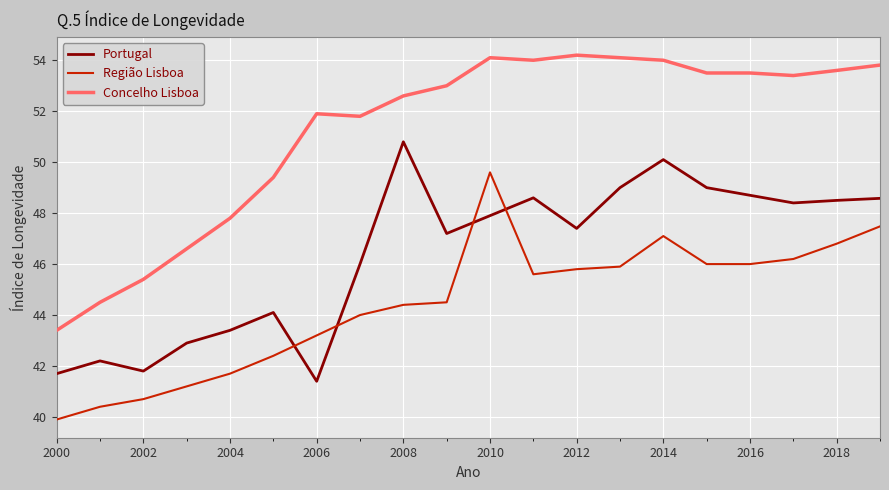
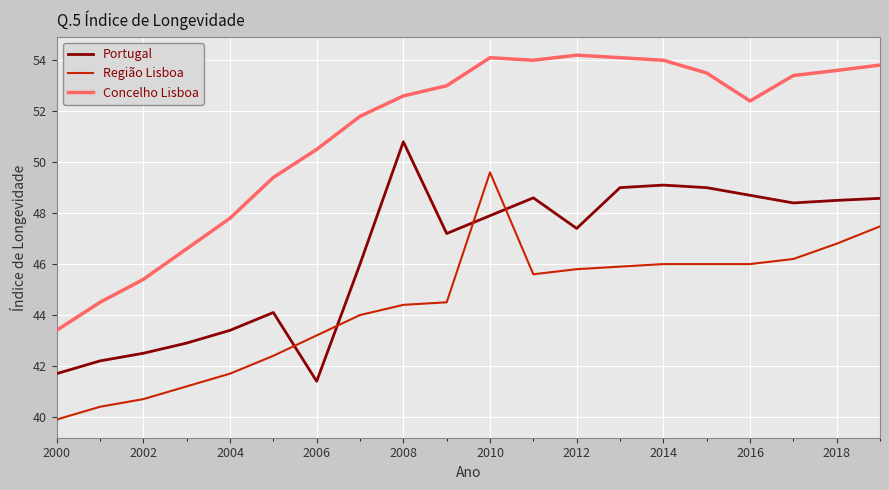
  {
    "Portugal": {
      "2000": 41.7,
-     "2002": 41.8,
+     "2002": 42.5,
      "2004": 43.4,
      "2006": 41.4,
      "2008": 50.8,
      "2010": 47.9,
      "2012": 47.4,
-     "2014": 50.1,
+     "2014": 49.1,
      "2016": 48.7,
      "2018": 48.5
    },
    "Região Lisboa": {
      "2000": 39.9,
      "2002": 40.7,
      "2004": 41.7,
      "2006": 43.2,
      "2008": 44.4,
      "2010": 49.6,
      "2012": 45.8,
-     "2014": 47.1,
+     "2014": 46.0,
      "2016": 46.0,
      "2018": 46.8
    },
    "Concelho Lisboa": {
      "2000": 43.4,
      "2002": 45.4,
      "2004": 47.8,
-     "2006": 51.9,
+     "2006": 50.5,
      "2008": 52.6,
      "2010": 54.1,
      "2012": 54.2,
      "2014": 54.0,
-     "2016": 53.5,
+     "2016": 52.4,
      "2018": 53.6
    }
  }
